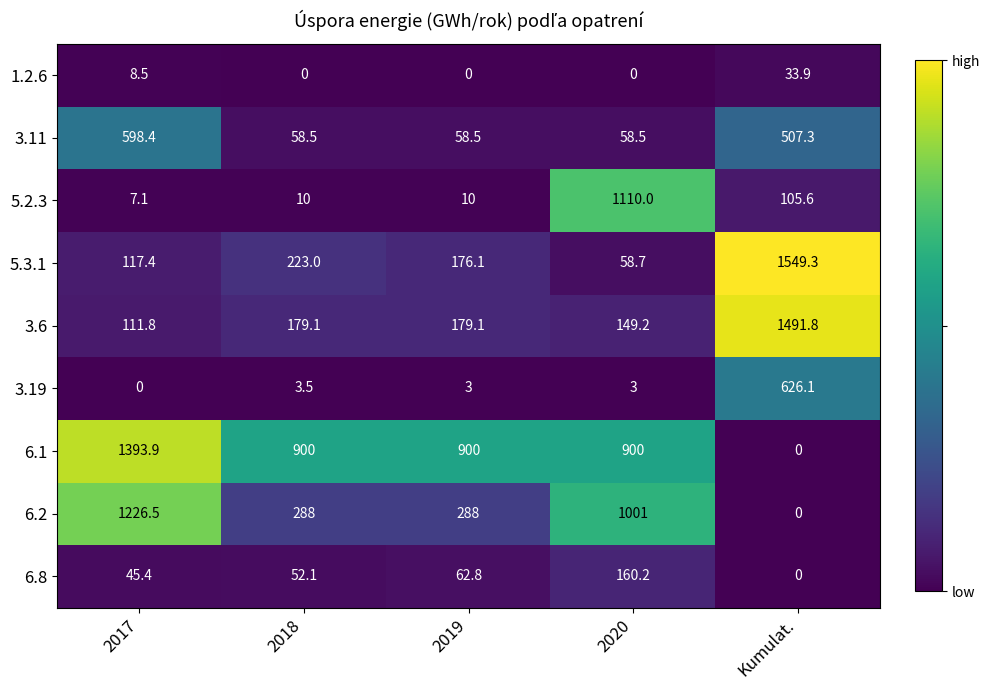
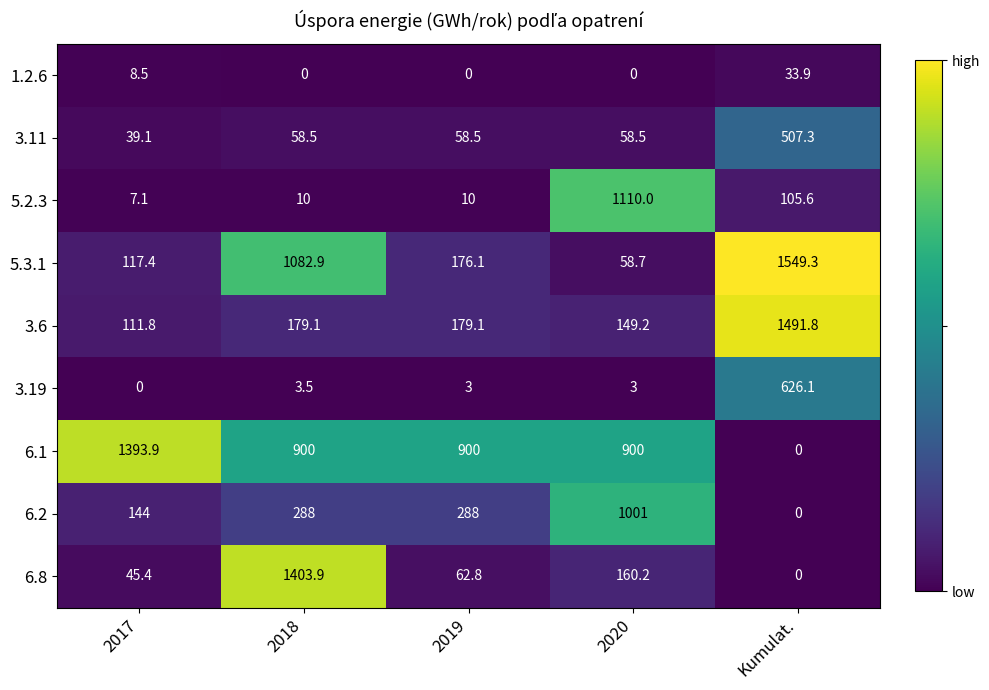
  {
    "1.2.6": {
      "2017": 8.5,
      "2018": 0,
      "2019": 0,
      "2020": 0,
      "Kumulat.": 33.9
    },
    "3.11": {
-     "2017": 598.4,
+     "2017": 39.1,
      "2018": 58.5,
      "2019": 58.5,
      "2020": 58.5,
      "Kumulat.": 507.3
    },
    "5.2.3": {
      "2017": 7.1,
      "2018": 10,
      "2019": 10,
      "2020": 1110.0,
      "Kumulat.": 105.6
    },
    "5.3.1": {
      "2017": 117.4,
-     "2018": 223.0,
+     "2018": 1082.9,
      "2019": 176.1,
      "2020": 58.7,
      "Kumulat.": 1549.3
    },
    "3.6": {
      "2017": 111.8,
      "2018": 179.1,
      "2019": 179.1,
      "2020": 149.2,
      "Kumulat.": 1491.8
    },
    "3.19": {
      "2017": 0,
      "2018": 3.5,
      "2019": 3,
      "2020": 3,
      "Kumulat.": 626.1
    },
    "6.1": {
      "2017": 1393.9,
      "2018": 900,
      "2019": 900,
      "2020": 900,
      "Kumulat.": 0
    },
    "6.2": {
-     "2017": 1226.5,
+     "2017": 144,
      "2018": 288,
      "2019": 288,
      "2020": 1001,
      "Kumulat.": 0
    },
    "6.8": {
      "2017": 45.4,
-     "2018": 52.1,
+     "2018": 1403.9,
      "2019": 62.8,
      "2020": 160.2,
      "Kumulat.": 0
    }
  }
